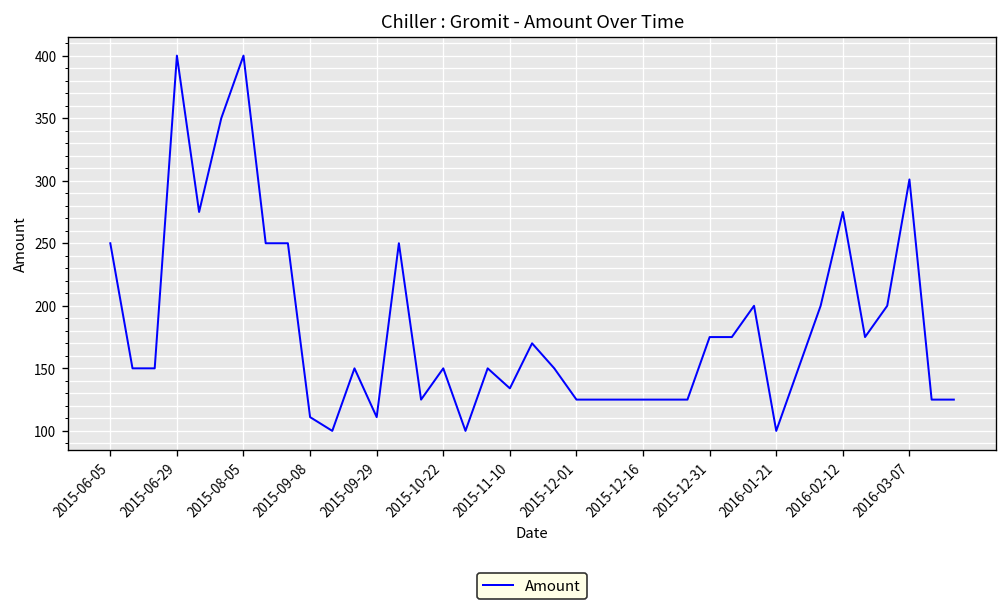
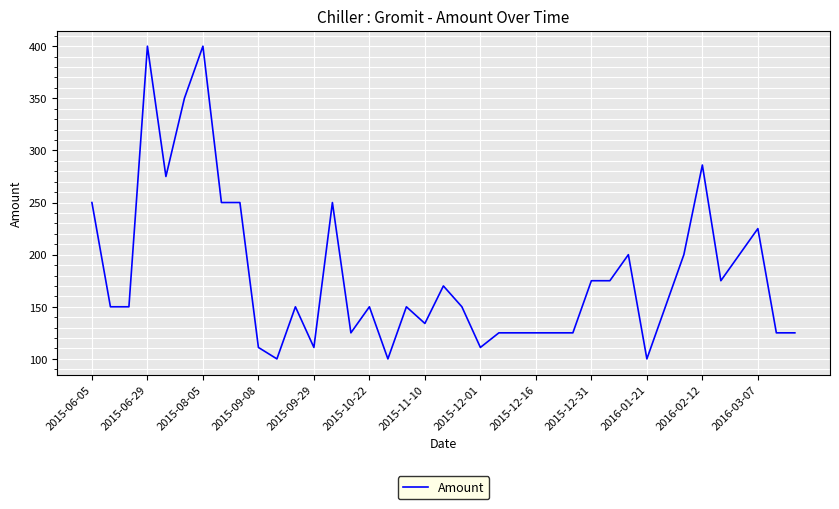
  {
    "2015-06-05": 250,
    "2015-06-29": 400,
    "2015-08-05": 400,
    "2015-09-08": 111,
    "2015-09-29": 111,
    "2015-10-22": 150,
    "2015-11-10": 134,
-   "2015-12-01": 125,
+   "2015-12-01": 111,
    "2015-12-16": 125,
    "2015-12-31": 175,
    "2016-01-21": 100,
-   "2016-02-12": 275,
-   "2016-03-07": 301
+   "2016-02-12": 286,
+   "2016-03-07": 225
  }
